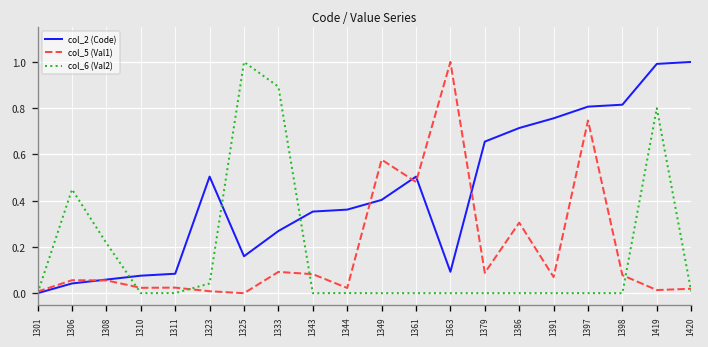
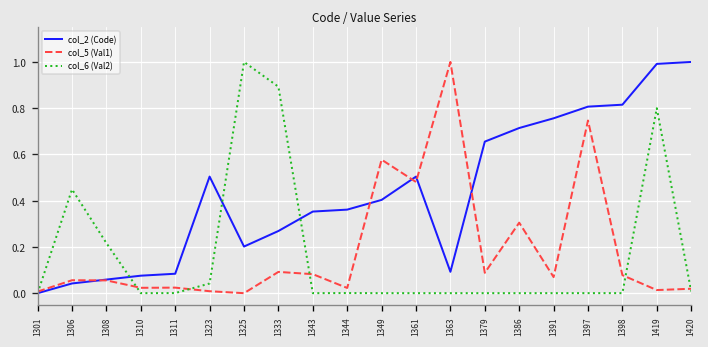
  {
    "col_2 (Code)": {
      "1306": 0.04,
      "1310": 0.08,
      "1311": 0.08,
      "1323": 0.50,
-     "1325": 0.16,
+     "1325": 0.20,
      "1333": 0.27,
      "1343": 0.35,
      "1344": 0.36,
      "1349": 0.40,
      "1361": 0.50,
      "1363": 0.09,
      "1379": 0.66,
      "1386": 0.71,
      "1391": 0.76,
      "1397": 0.81,
      "1398": 0.82,
      "1419": 0.99,
      "1420": 1.00
    },
    "col_5 (Val1)": {
      "1306": 0.06,
      "1310": 0.02,
      "1311": 0.02,
      "1323": 0.01,
      "1325": 0.00,
      "1333": 0.09,
      "1343": 0.08,
      "1344": 0.02,
      "1349": 0.58,
      "1361": 0.48,
      "1363": 1.00,
      "1379": 0.09,
      "1386": 0.30,
      "1391": 0.07,
      "1397": 0.75,
      "1398": 0.08,
      "1419": 0.01
    },
    "col_6 (Val2)": {
      "1306": 0.45,
      "1308": 0.22,
      "1310": 0.00,
      "1311": 0.00,
      "1323": 0.04,
      "1325": 1.00,
      "1333": 0.89,
      "1343": 0.00,
      "1344": 0.00,
      "1349": 0.00,
      "1361": 0.00,
      "1363": 0.00,
      "1379": 0.00,
      "1386": 0.00,
      "1391": 0.00,
      "1397": 0.00,
      "1398": 0.00,
      "1419": 0.80
    }
  }
